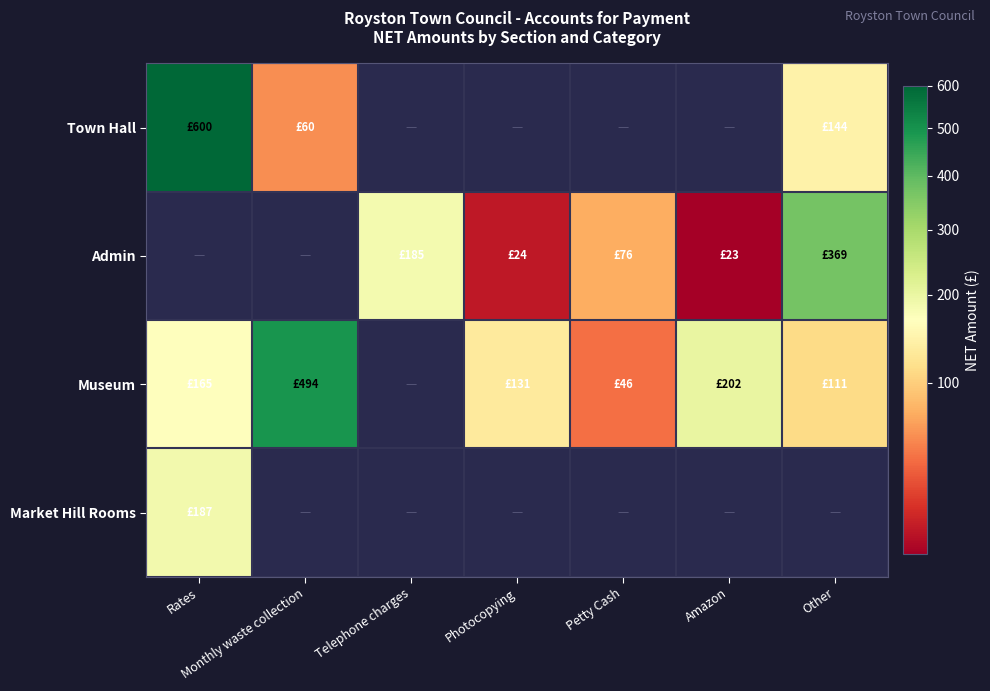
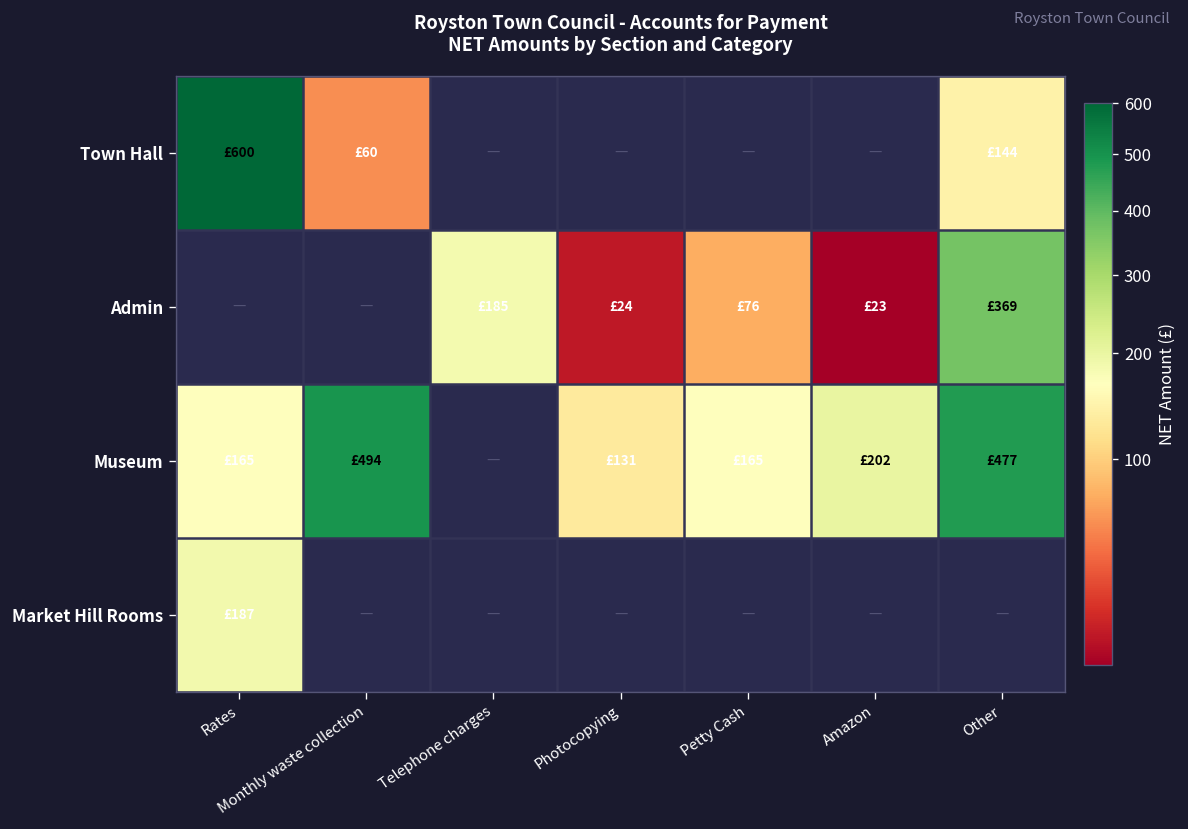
  {
    "Town Hall": {
      "Rates": "£600",
      "Monthly waste collection": "£60",
      "Other": "£144"
    },
    "Admin": {
      "Telephone charges": "£185",
      "Photocopying": "£24",
      "Petty Cash": "£76",
      "Amazon": "£23",
      "Other": "£369"
    },
    "Museum": {
      "Rates": "£165",
      "Monthly waste collection": "£494",
      "Photocopying": "£131",
-     "Petty Cash": "£46",
+     "Petty Cash": "£165",
      "Amazon": "£202",
-     "Other": "£111"
+     "Other": "£477"
    },
    "Market Hill Rooms": {
      "Rates": "£187"
    }
  }
